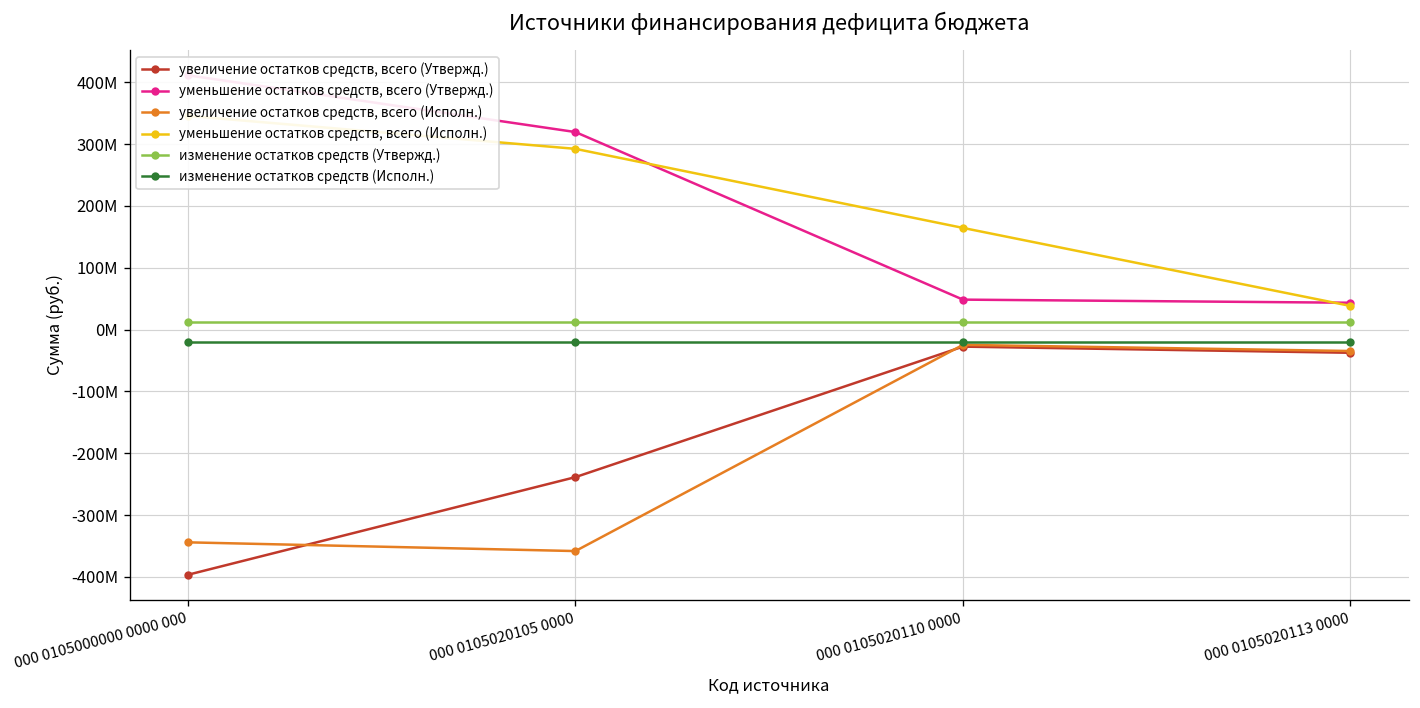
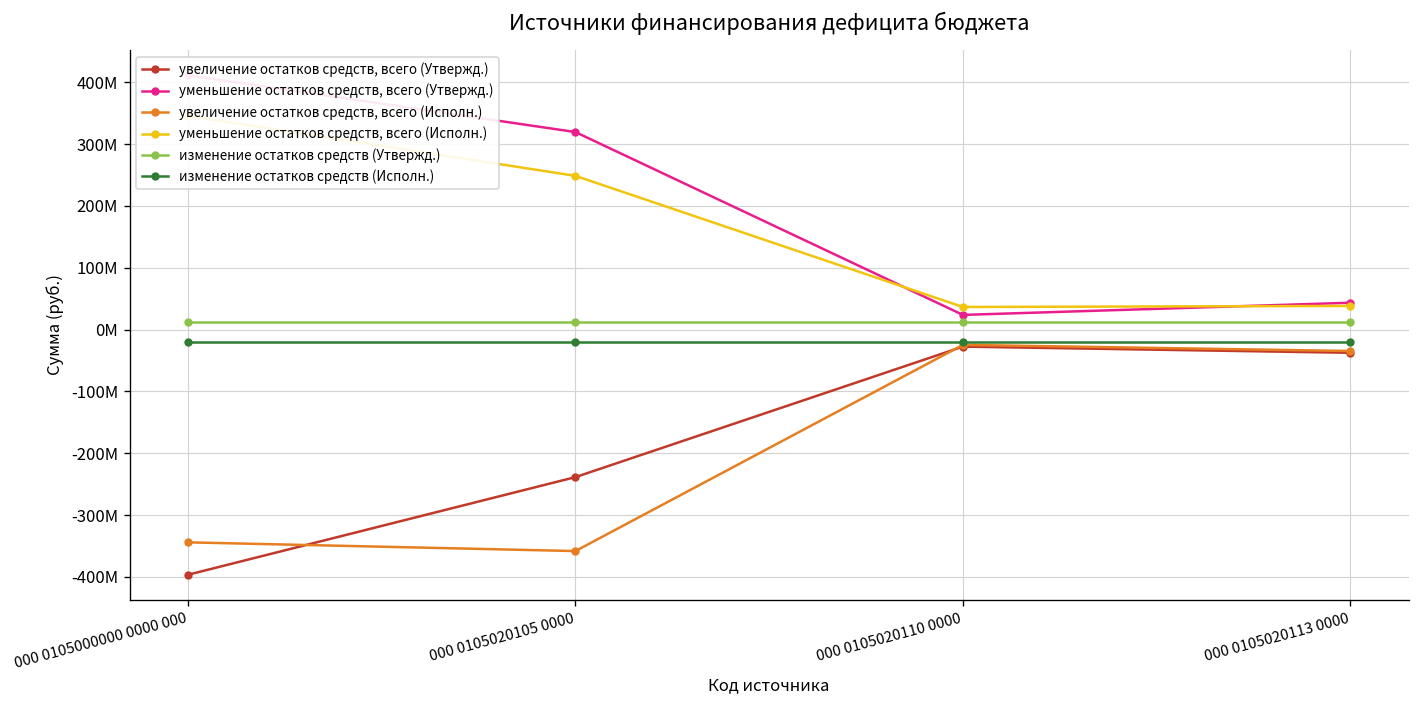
  {
    "увеличение остатков средств, всего (Утвержд.)": {
      "000 0105000000 0000 000": -400000000,
      "000 0105020105 0000": -240000000
    },
    "уменьшение остатков средств, всего (Утвержд.)": {
      "000 0105020105 0000": 320000000,
-     "000 0105020110 0000": 50000000,
+     "000 0105020110 0000": 20000000,
      "000 0105020113 0000": 40000000
    },
    "увеличение остатков средств, всего (Исполн.)": {
      "000 0105000000 0000 000": -340000000,
      "000 0105020105 0000": -360000000
    },
    "уменьшение остатков средств, всего (Исполн.)": {
-     "000 0105020105 0000": 290000000,
-     "000 0105020110 0000": 160000000,
+     "000 0105020105 0000": 250000000,
+     "000 0105020110 0000": 40000000,
      "000 0105020113 0000": 40000000
    },
    "изменение остатков средств (Утвержд.)": {
      "000 0105000000 0000 000": 10000000,
      "000 0105020105 0000": 10000000,
      "000 0105020110 0000": 10000000,
      "000 0105020113 0000": 10000000
    },
    "изменение остатков средств (Исполн.)": {
      "000 0105000000 0000 000": -20000000,
      "000 0105020105 0000": -20000000,
      "000 0105020113 0000": -20000000
    }
  }
